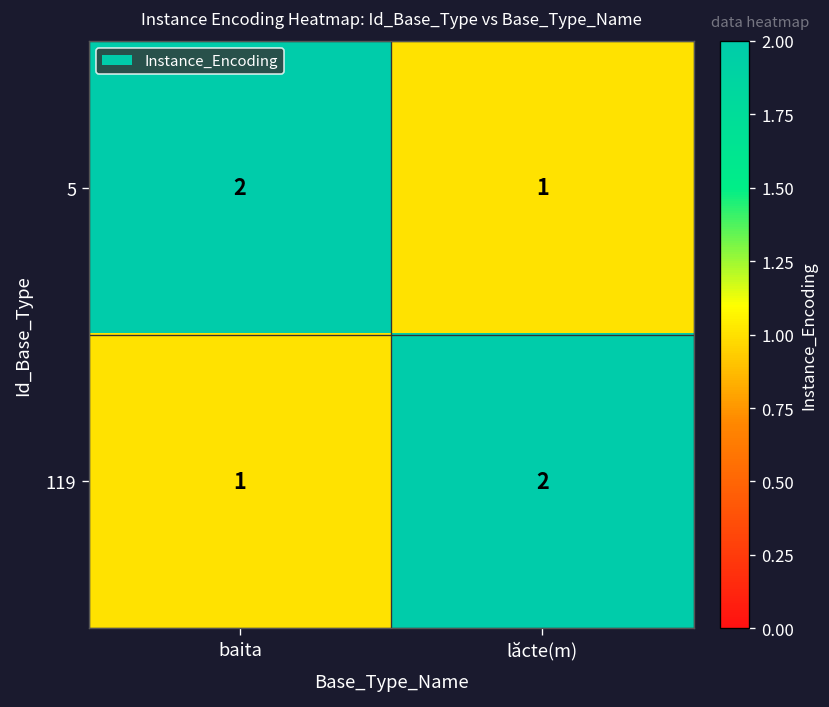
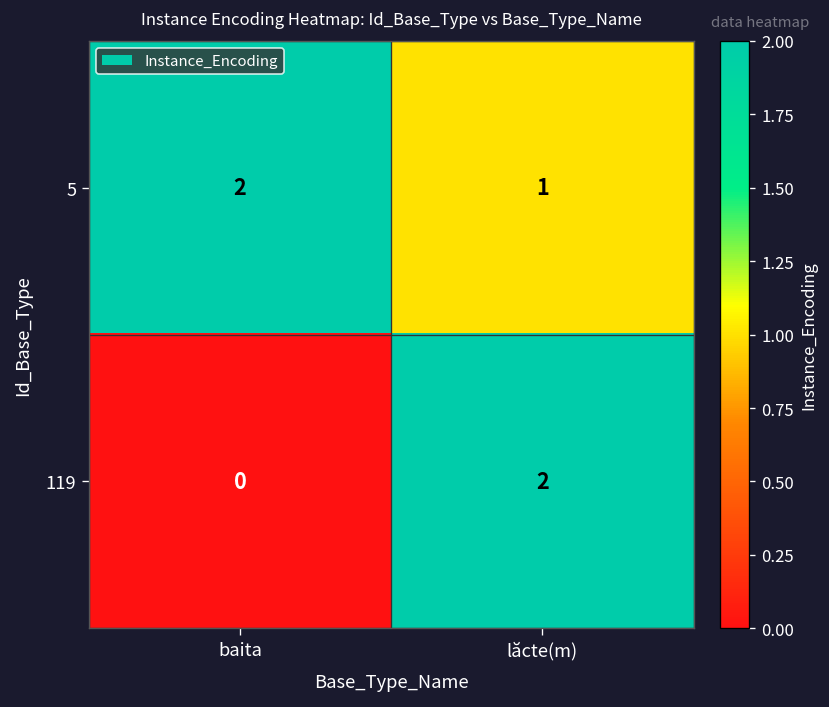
  {
    "5": {
      "baita": 2,
      "lăcte(m)": 1
    },
    "119": {
-     "baita": 1,
+     "baita": 0,
      "lăcte(m)": 2
    }
  }
